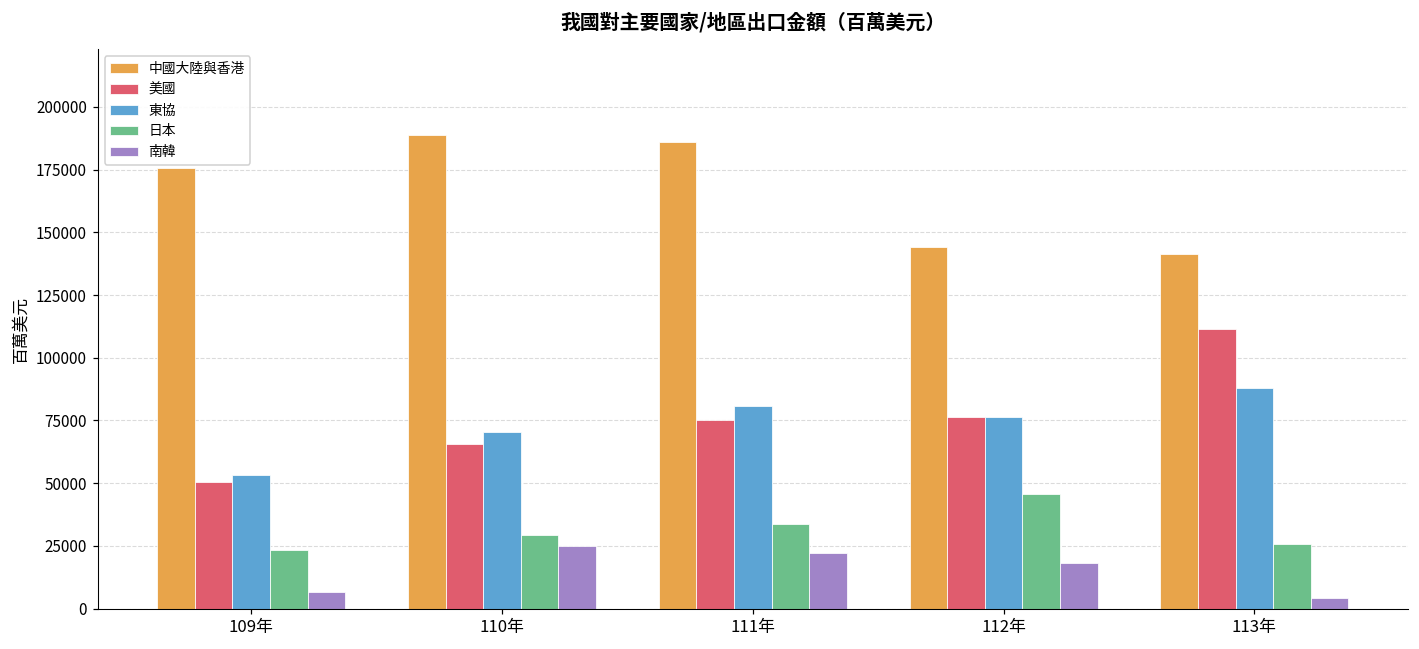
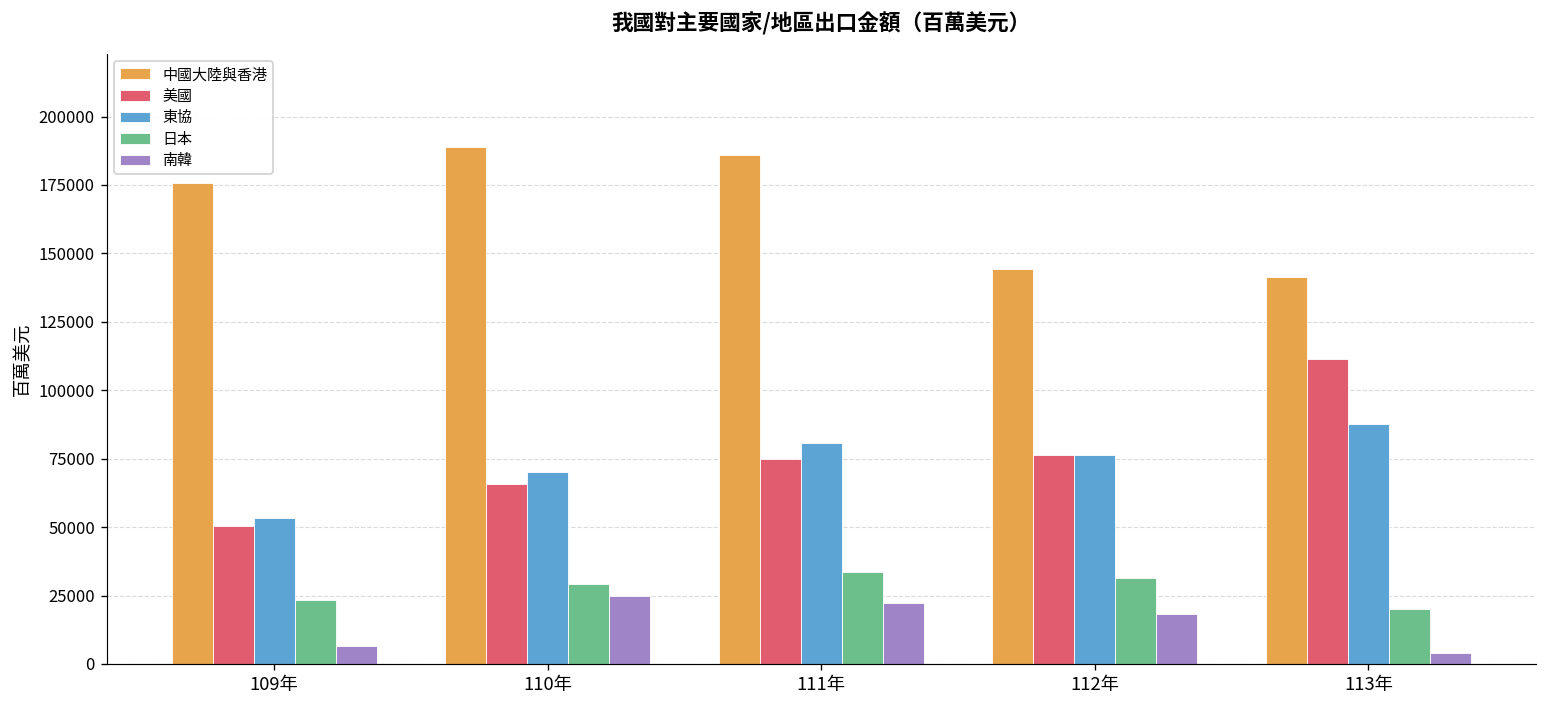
  {
    "中國大陸與香港": {
      "109年": 176000,
      "110年": 189000,
      "111年": 186000,
      "112年": 144000,
      "113年": 141000
    },
    "美國": {
      "109年": 51000,
      "110年": 66000,
      "111年": 75000,
      "112年": 76000,
      "113年": 111000
    },
    "東協": {
      "109年": 53000,
      "110年": 70000,
      "111年": 81000,
      "112年": 76000,
      "113年": 88000
    },
    "日本": {
      "109年": 23000,
      "110年": 29000,
      "111年": 34000,
-     "112年": 46000,
-     "113年": 26000
+     "112年": 31000,
+     "113年": 20000
    },
    "南韓": {
      "109年": 7000,
      "110年": 25000,
      "111年": 22000,
      "112年": 18000,
      "113年": 4000
    }
  }
